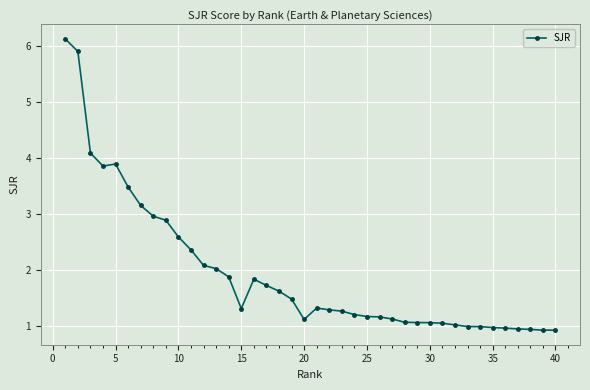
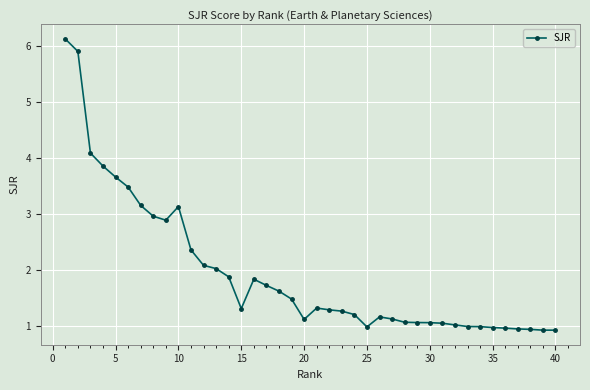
  {
-   "5": 3.9,
-   "10": 2.6,
+   "5": 3.7,
+   "10": 3.1,
    "15": 1.3,
    "20": 1.1,
-   "25": 1.2,
+   "25": 1.0,
    "30": 1.1,
    "35": 1.0,
    "40": 0.9
  }
